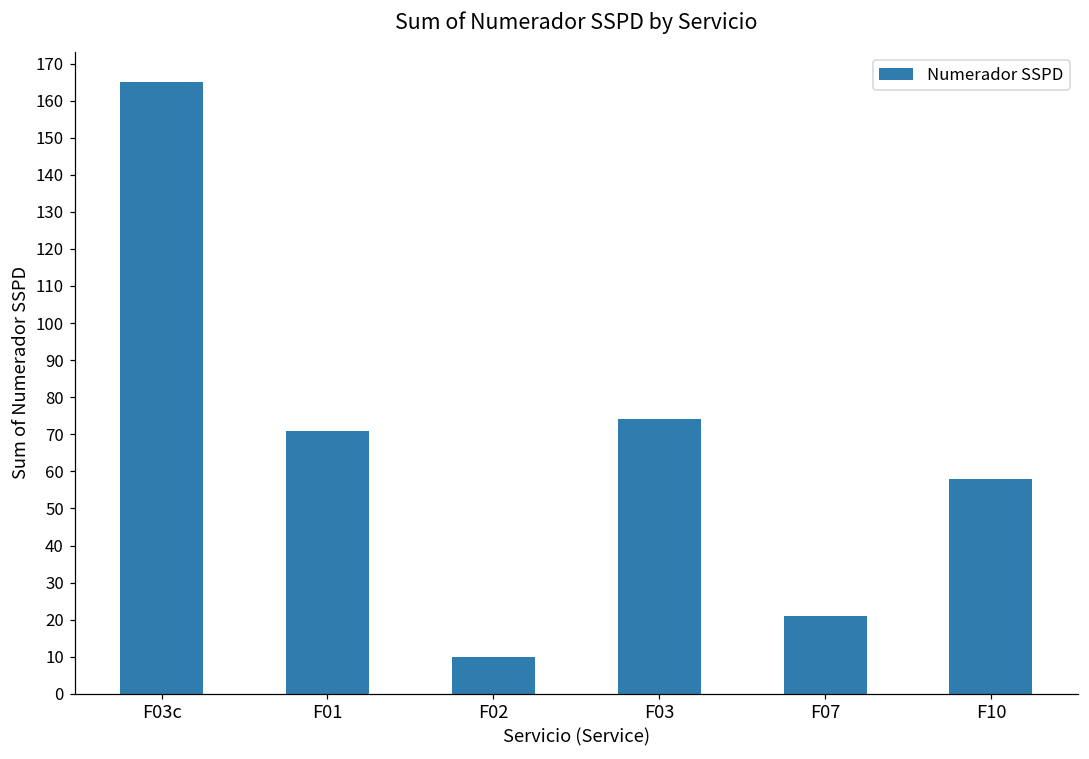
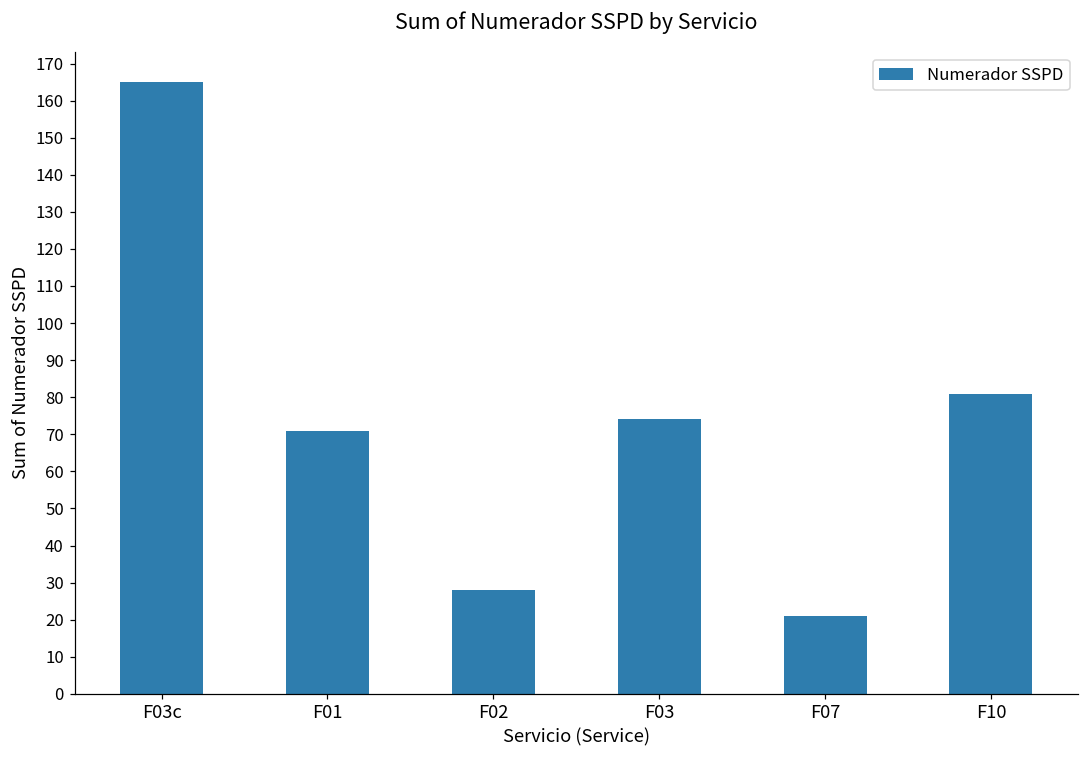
  {
    "F03c": 165,
    "F01": 71,
-   "F02": 10,
+   "F02": 28,
    "F03": 74,
    "F07": 21,
-   "F10": 58
+   "F10": 81
  }
